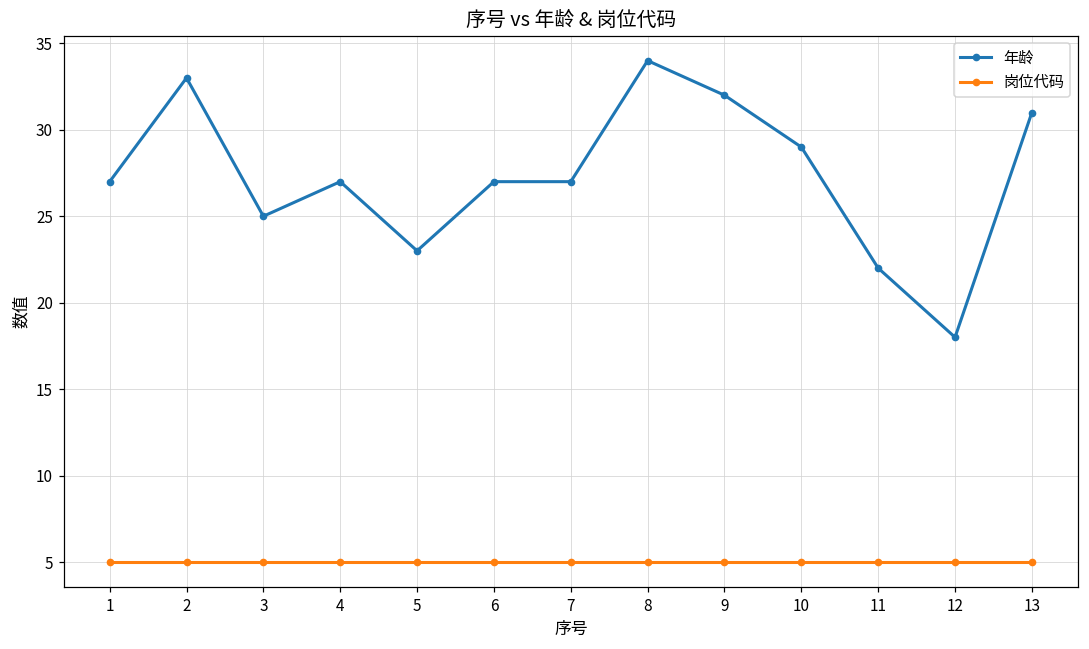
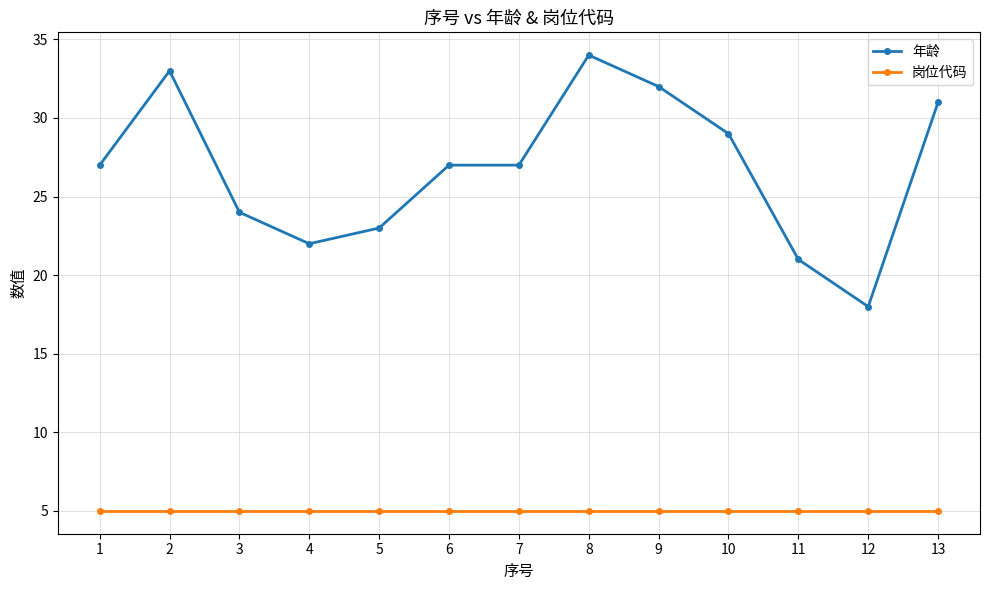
  {
    "年龄": {
      "1": 27,
      "2": 33,
-     "3": 25,
-     "4": 27,
+     "3": 24,
+     "4": 22,
      "5": 23,
      "6": 27,
      "7": 27,
      "8": 34,
      "9": 32,
      "10": 29,
-     "11": 22,
+     "11": 21,
      "12": 18,
      "13": 31
    },
    "岗位代码": {
      "1": 5,
      "2": 5,
      "3": 5,
      "4": 5,
      "5": 5,
      "6": 5,
      "7": 5,
      "8": 5,
      "9": 5,
      "10": 5,
      "11": 5,
      "12": 5,
      "13": 5
    }
  }
